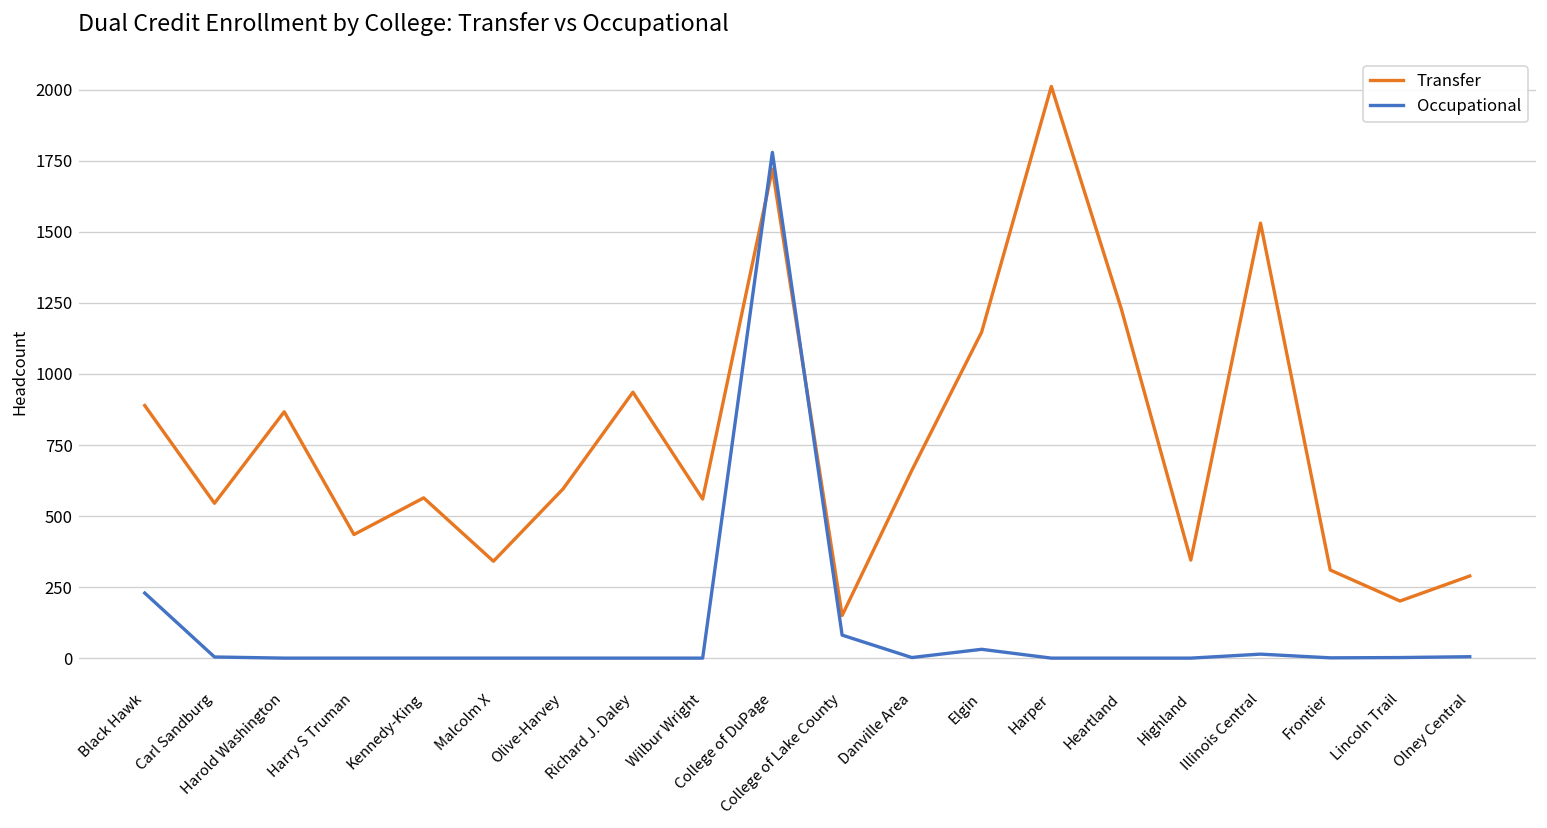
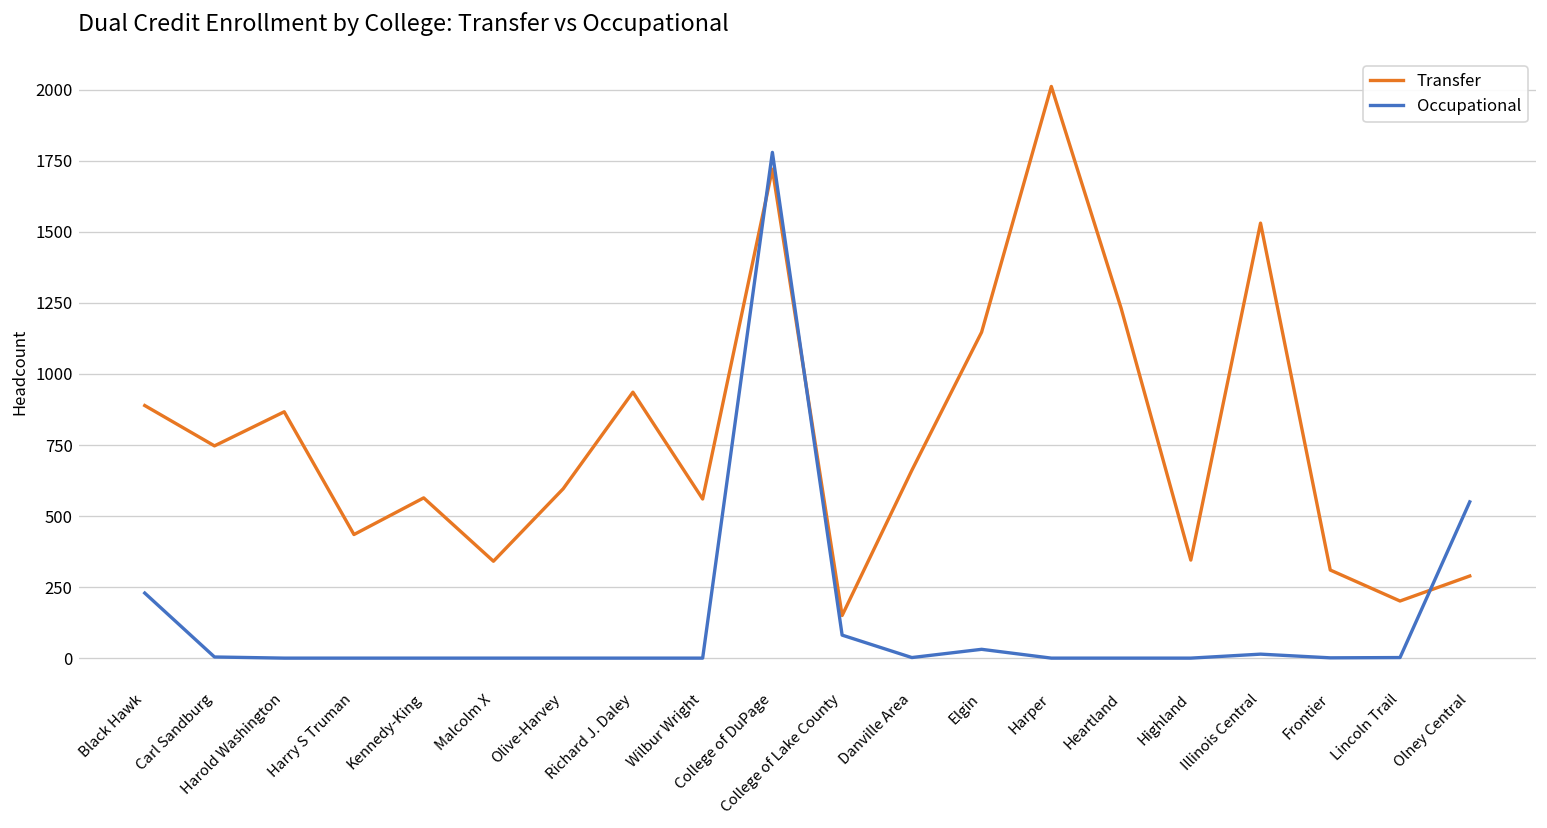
  {
    "Transfer": {
      "Black Hawk": 890,
-     "Carl Sandburg": 550,
+     "Carl Sandburg": 750,
      "Harold Washington": 870,
      "Harry S Truman": 440,
      "Kennedy-King": 560,
      "Malcolm X": 340,
      "Olive-Harvey": 600,
      "Richard J. Daley": 940,
      "Wilbur Wright": 560,
      "College of DuPage": 1720,
      "College of Lake County": 150,
      "Danville Area": 660,
      "Elgin": 1150,
      "Harper": 2010,
      "Heartland": 1230,
      "Highland": 350,
      "Illinois Central": 1530,
      "Frontier": 310,
      "Lincoln Trail": 200,
      "Olney Central": 290
    },
    "Occupational": {
      "Black Hawk": 230,
      "Carl Sandburg": 0,
      "Harold Washington": 0,
      "Harry S Truman": 0,
      "Kennedy-King": 0,
      "Malcolm X": 0,
      "Olive-Harvey": 0,
      "Richard J. Daley": 0,
      "Wilbur Wright": 0,
      "College of DuPage": 1780,
      "College of Lake County": 80,
      "Danville Area": 0,
      "Elgin": 30,
      "Harper": 0,
      "Heartland": 0,
      "Highland": 0,
      "Illinois Central": 10,
      "Frontier": 0,
      "Lincoln Trail": 0,
-     "Olney Central": 10
+     "Olney Central": 550
    }
  }
